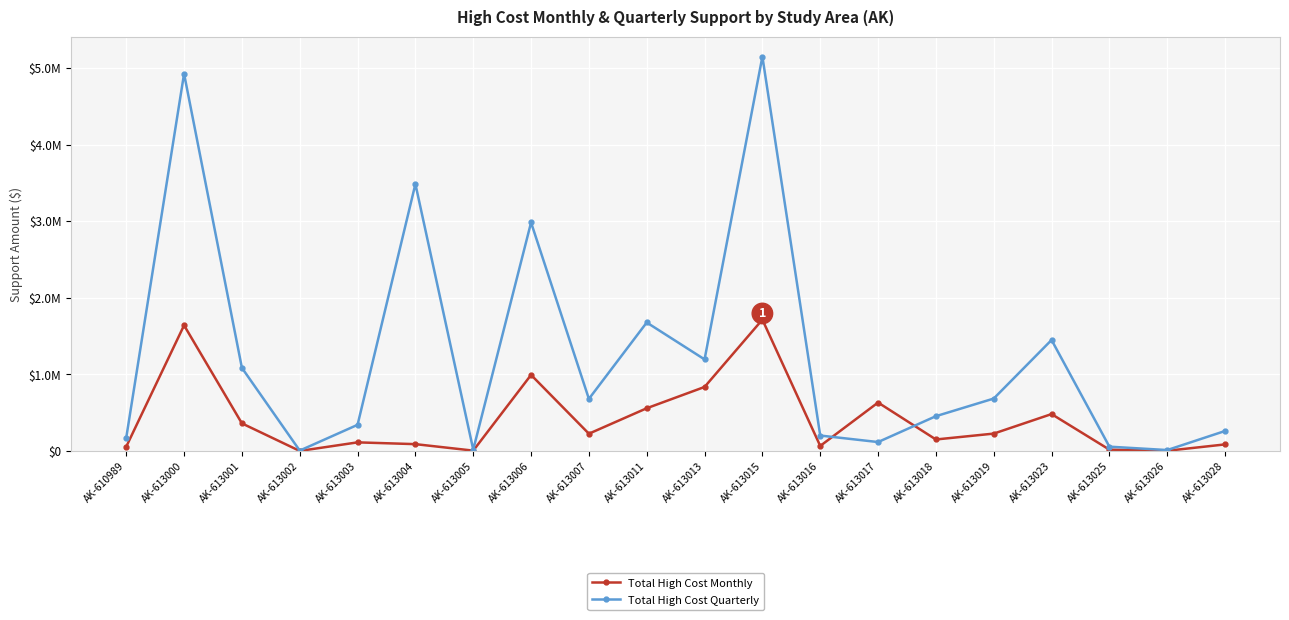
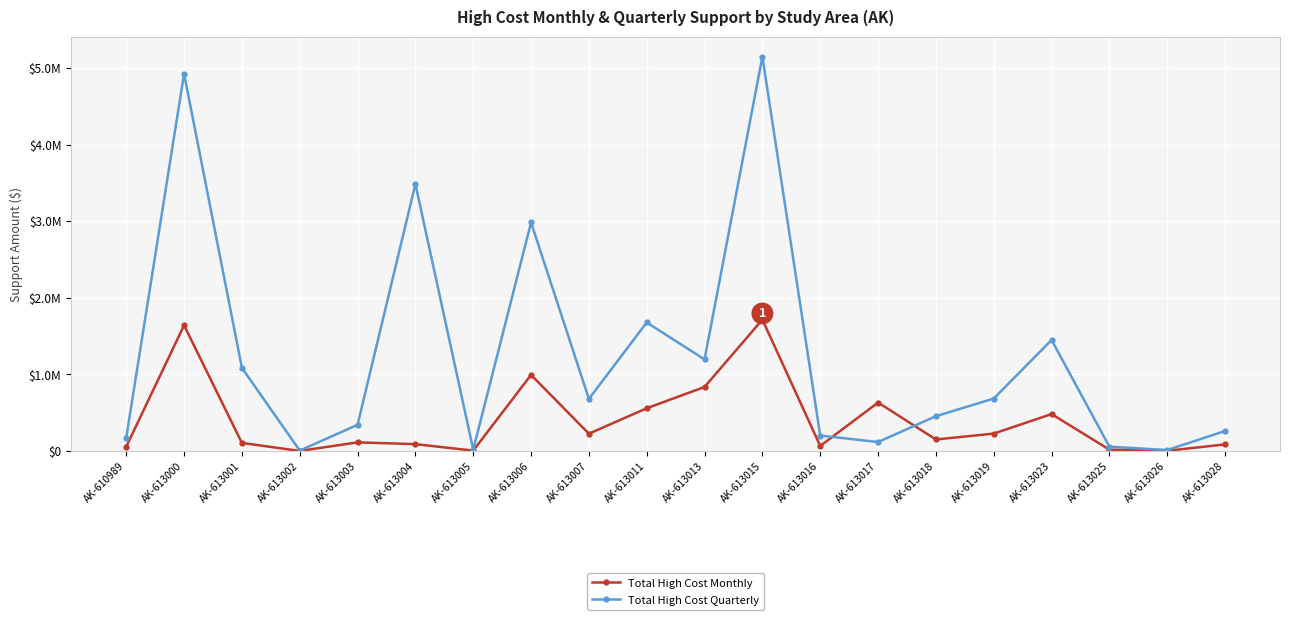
  {
    "Total High Cost Monthly": {
      "AK-610989": "$100000",
      "AK-613000": "$1600000",
-     "AK-613001": "$400000",
+     "AK-613001": "$100000",
      "AK-613003": "$100000",
      "AK-613004": "$100000",
      "AK-613006": "$1000000",
      "AK-613007": "$200000",
      "AK-613011": "$600000",
      "AK-613013": "$800000",
      "AK-613016": "$100000",
      "AK-613017": "$600000",
      "AK-613018": "$200000",
      "AK-613019": "$200000",
      "AK-613023": "$500000",
      "AK-613025": "$0",
      "AK-613028": "$100000"
    },
    "Total High Cost Quarterly": {
      "AK-610989": "$200000",
      "AK-613000": "$4900000",
      "AK-613001": "$1100000",
      "AK-613003": "$300000",
      "AK-613004": "$3500000",
      "AK-613006": "$3000000",
      "AK-613007": "$700000",
      "AK-613011": "$1700000",
      "AK-613013": "$1200000",
      "AK-613015": "$5100000",
      "AK-613016": "$200000",
      "AK-613017": "$100000",
      "AK-613018": "$500000",
      "AK-613019": "$700000",
      "AK-613023": "$1400000",
      "AK-613025": "$100000",
      "AK-613028": "$300000"
    }
  }
